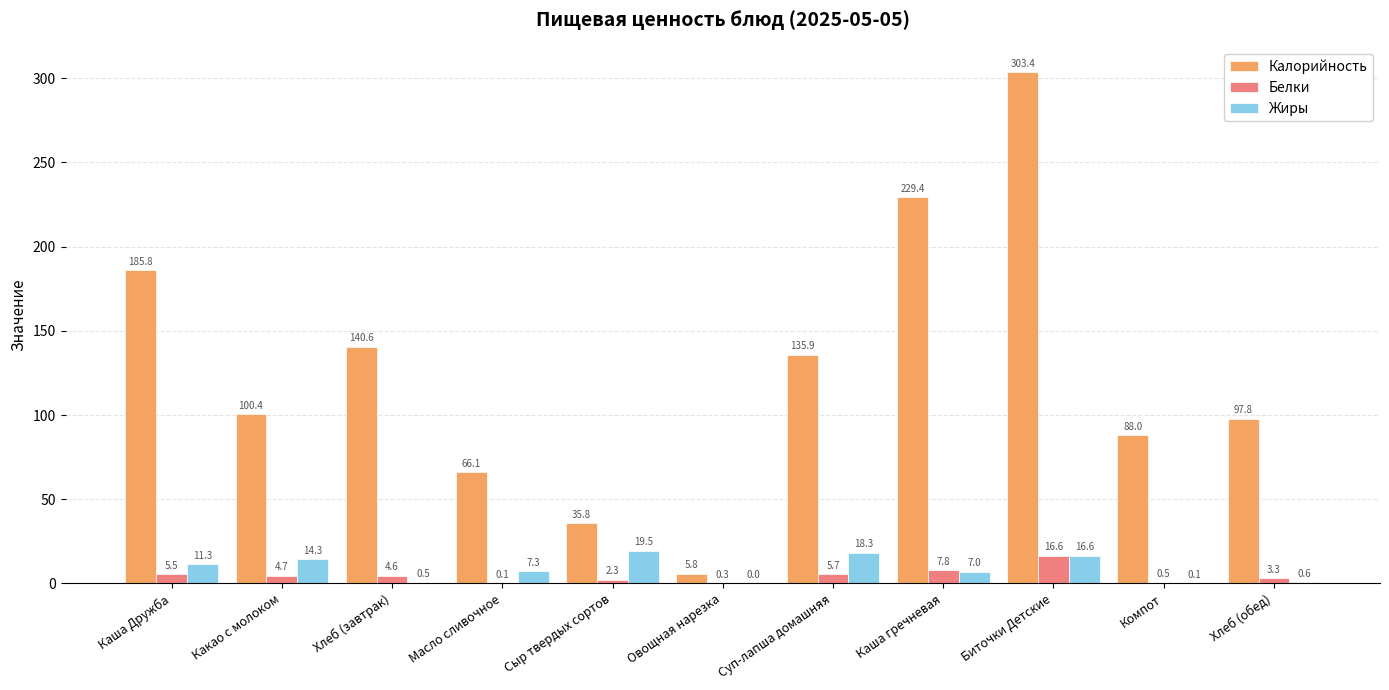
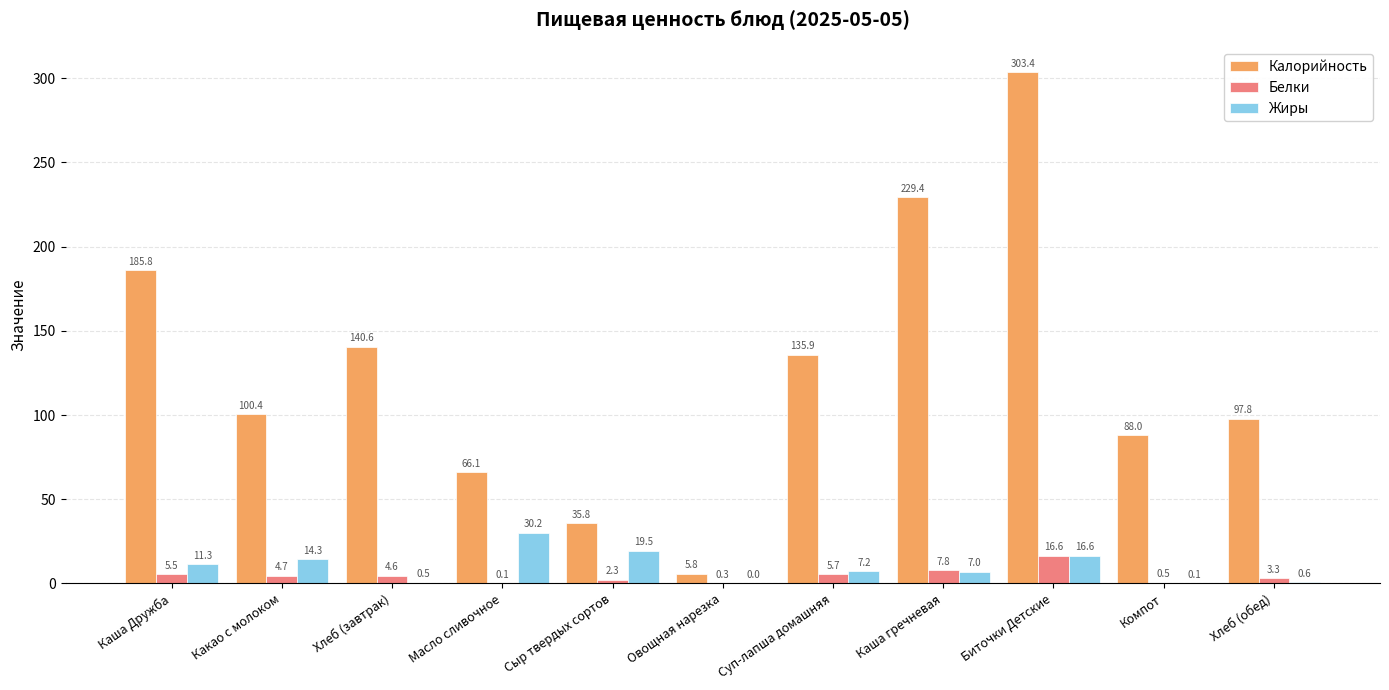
  {
    "Жиры": {
      "Каша Дружба": 11.3,
      "Какао с молоком": 14.3,
      "Хлеб (завтрак)": 0.5,
-     "Масло сливочное": 7.3,
+     "Масло сливочное": 30.2,
      "Сыр твердых сортов": 19.5,
      "Овощная нарезка": 0.0,
-     "Суп-лапша домашняя": 18.3,
+     "Суп-лапша домашняя": 7.2,
      "Каша гречневая": 7.0,
      "Биточки Детские": 16.6,
      "Компот": 0.1,
      "Хлеб (обед)": 0.6
    }
  }
